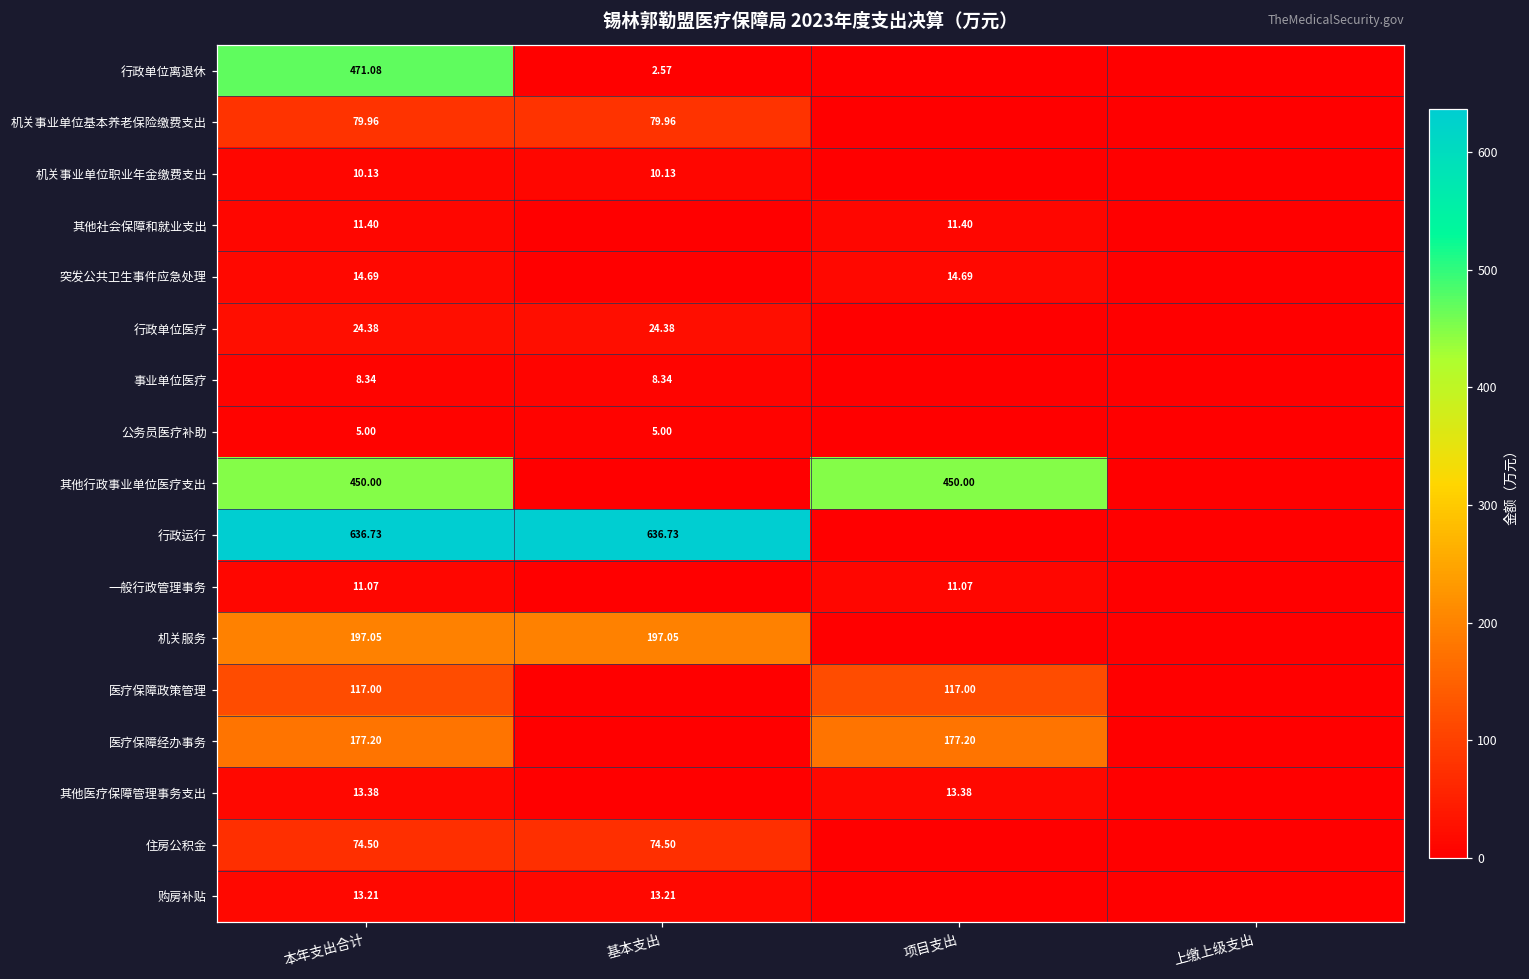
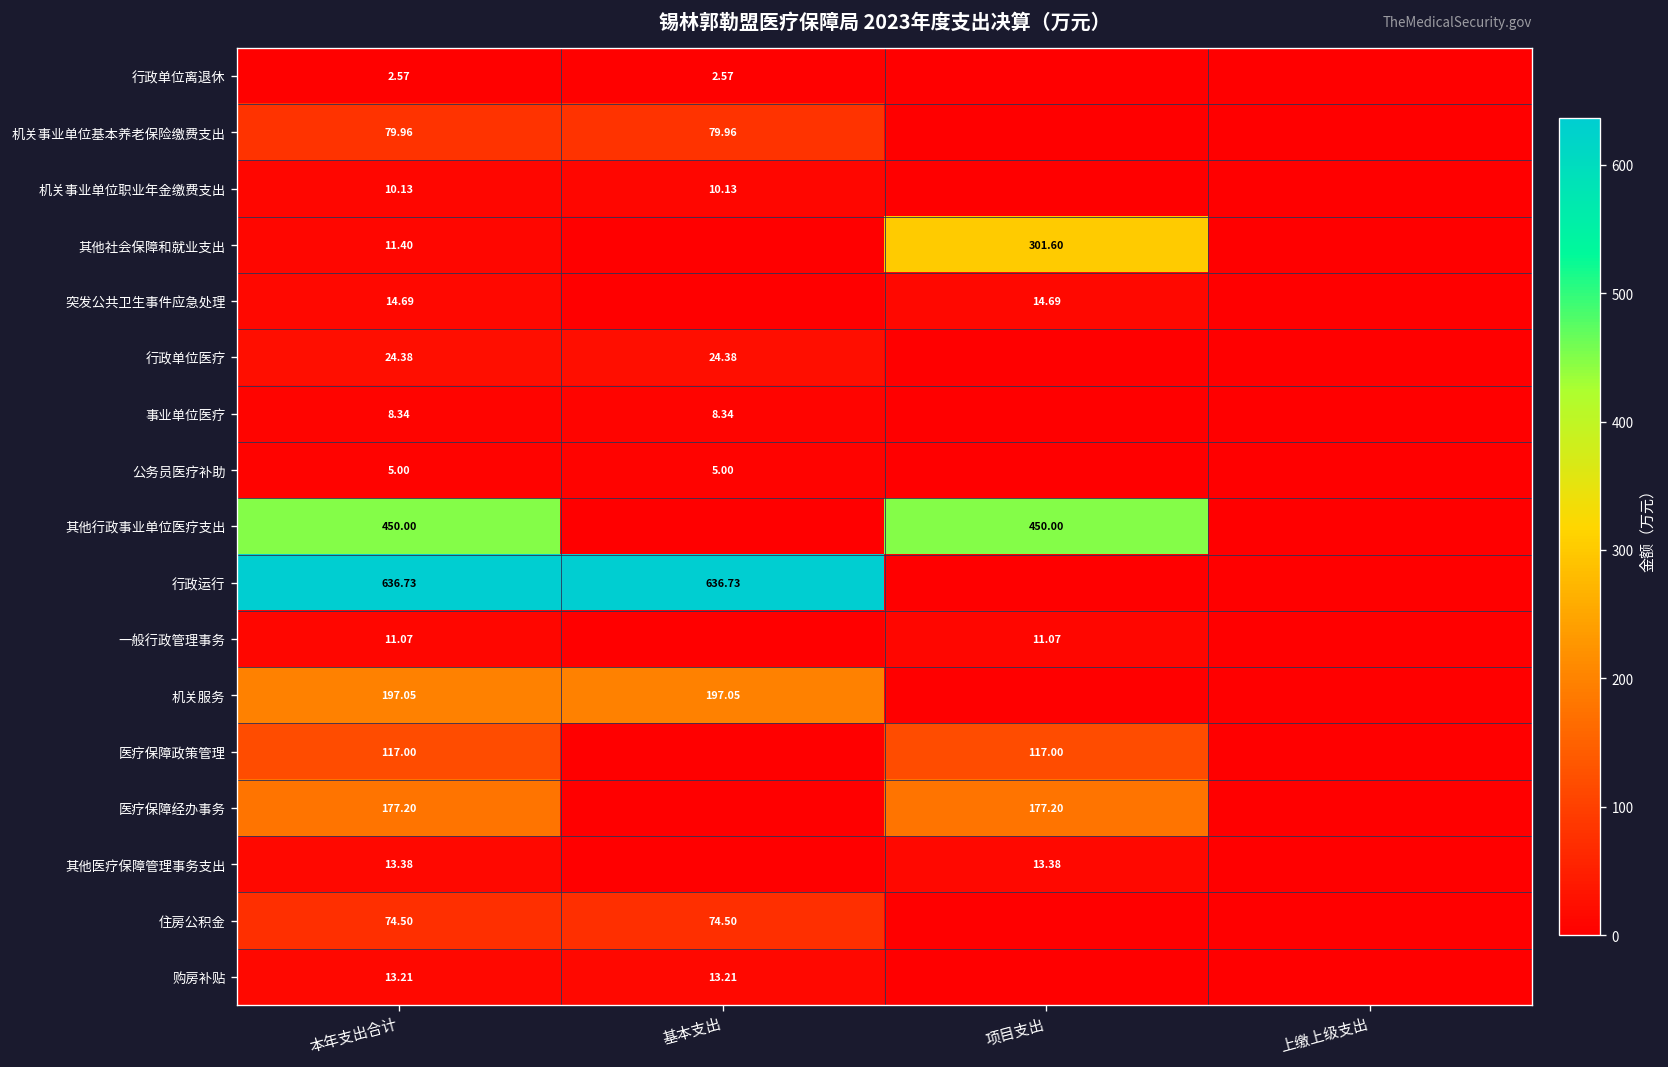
  {
    "行政单位离退休": {
-     "本年支出合计": 471.08,
+     "本年支出合计": 2.57,
      "基本支出": 2.57
    },
    "机关事业单位基本养老保险缴费支出": {
      "本年支出合计": 79.96,
      "基本支出": 79.96
    },
    "机关事业单位职业年金缴费支出": {
      "本年支出合计": 10.13,
      "基本支出": 10.13
    },
    "其他社会保障和就业支出": {
      "本年支出合计": 11.40,
-     "项目支出": 11.40
+     "项目支出": 301.60
    },
    "突发公共卫生事件应急处理": {
      "本年支出合计": 14.69,
      "项目支出": 14.69
    },
    "行政单位医疗": {
      "本年支出合计": 24.38,
      "基本支出": 24.38
    },
    "事业单位医疗": {
      "本年支出合计": 8.34,
      "基本支出": 8.34
    },
    "公务员医疗补助": {
      "本年支出合计": 5.00,
      "基本支出": 5.00
    },
    "其他行政事业单位医疗支出": {
      "本年支出合计": 450.00,
      "项目支出": 450.00
    },
    "行政运行": {
      "本年支出合计": 636.73,
      "基本支出": 636.73
    },
    "一般行政管理事务": {
      "本年支出合计": 11.07,
      "项目支出": 11.07
    },
    "机关服务": {
      "本年支出合计": 197.05,
      "基本支出": 197.05
    },
    "医疗保障政策管理": {
      "本年支出合计": 117.00,
      "项目支出": 117.00
    },
    "医疗保障经办事务": {
      "本年支出合计": 177.20,
      "项目支出": 177.20
    },
    "其他医疗保障管理事务支出": {
      "本年支出合计": 13.38,
      "项目支出": 13.38
    },
    "住房公积金": {
      "本年支出合计": 74.50,
      "基本支出": 74.50
    },
    "购房补贴": {
      "本年支出合计": 13.21,
      "基本支出": 13.21
    }
  }
